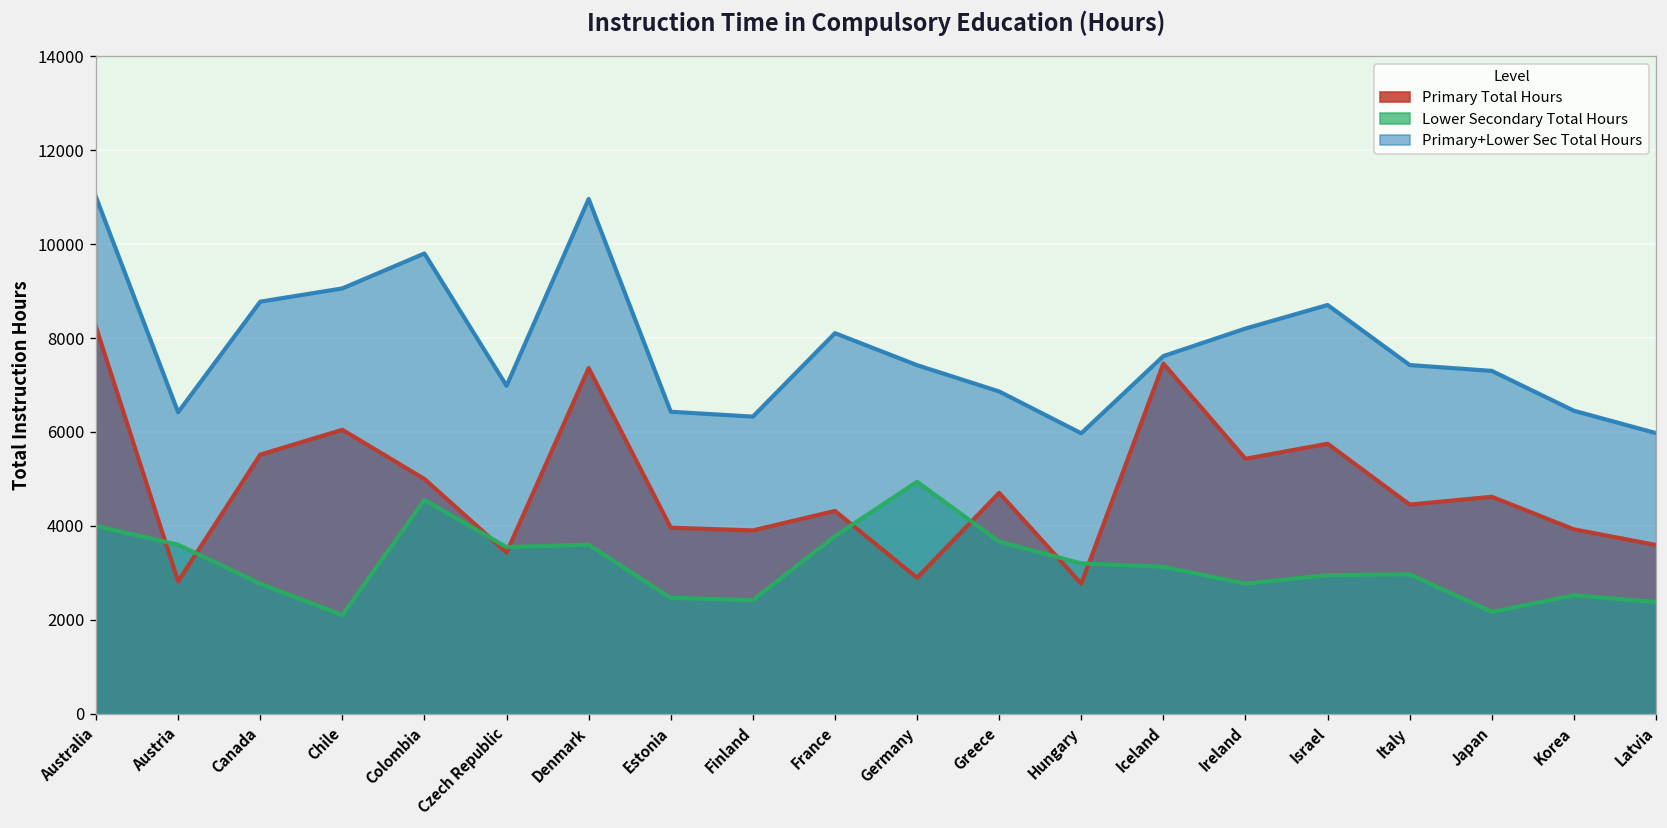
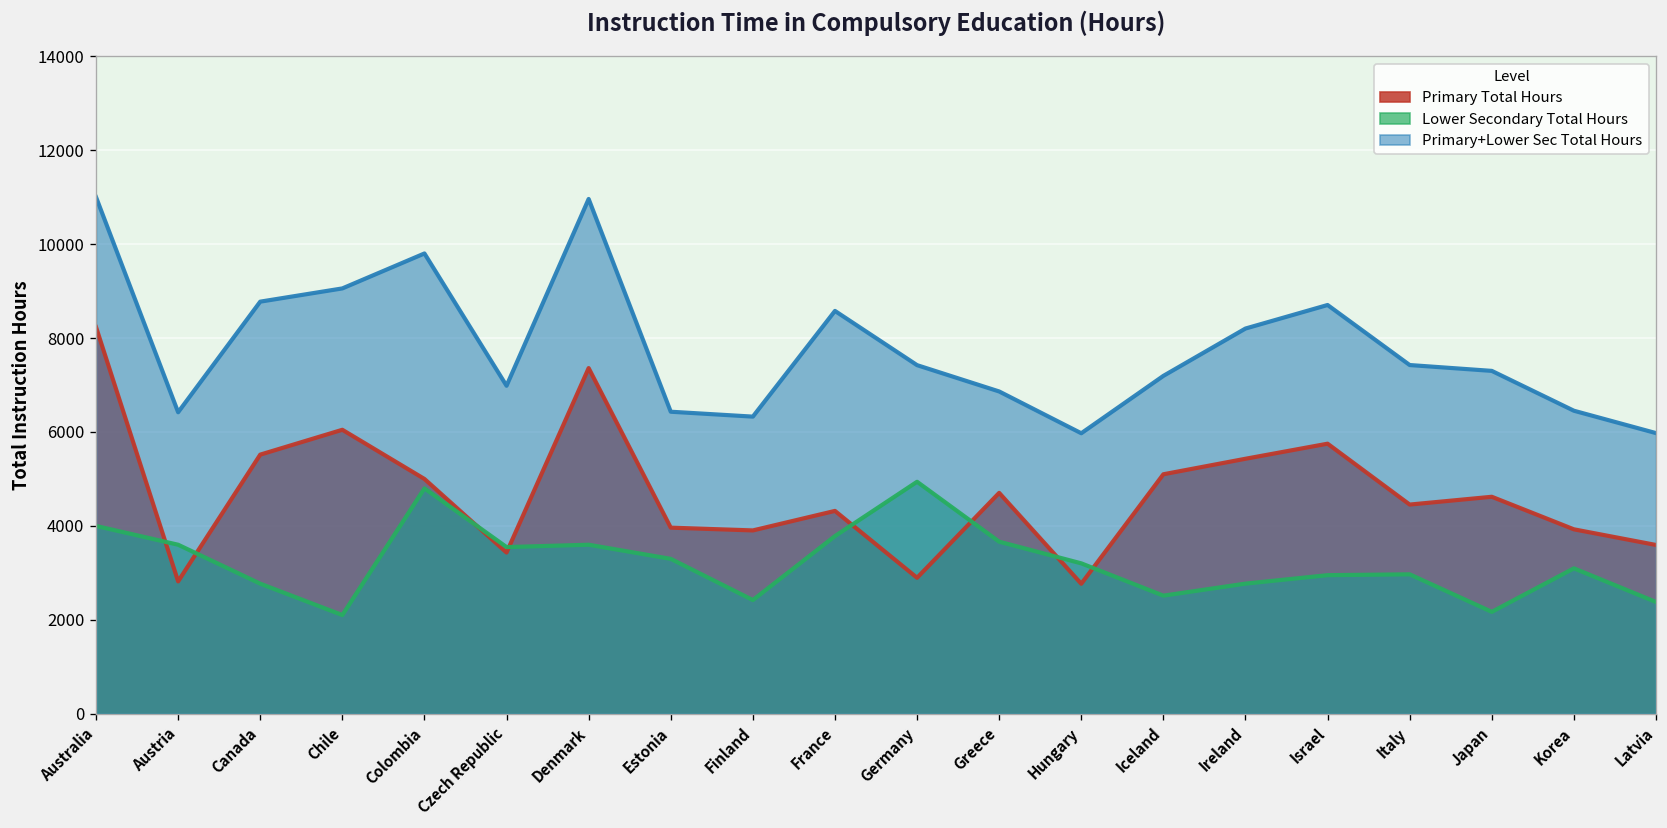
  {
    "Primary Total Hours": {
      "Australia": 8200,
      "Austria": 2800,
      "Canada": 5500,
      "Chile": 6000,
      "Colombia": 5000,
      "Czech Republic": 3400,
      "Denmark": 7400,
      "Estonia": 4000,
      "Finland": 3900,
      "France": 4300,
      "Germany": 2900,
      "Greece": 4700,
      "Hungary": 2800,
-     "Iceland": 7500,
+     "Iceland": 5100,
      "Ireland": 5400,
      "Israel": 5800,
      "Italy": 4500,
      "Japan": 4600,
      "Korea": 3900,
      "Latvia": 3600
    },
    "Lower Secondary Total Hours": {
      "Australia": 4000,
      "Austria": 3600,
      "Canada": 2800,
      "Chile": 2100,
-     "Colombia": 4600,
+     "Colombia": 4800,
      "Czech Republic": 3600,
      "Denmark": 3600,
-     "Estonia": 2500,
+     "Estonia": 3300,
      "Finland": 2400,
      "France": 3800,
      "Germany": 4900,
      "Greece": 3700,
      "Hungary": 3200,
-     "Iceland": 3100,
+     "Iceland": 2500,
      "Ireland": 2800,
      "Israel": 3000,
      "Italy": 3000,
      "Japan": 2200,
-     "Korea": 2500,
+     "Korea": 3100,
      "Latvia": 2400
    },
    "Primary+Lower Sec Total Hours": {
      "Australia": 11000,
      "Austria": 6400,
      "Canada": 8800,
      "Chile": 9100,
      "Colombia": 9800,
      "Czech Republic": 7000,
      "Denmark": 11000,
      "Estonia": 6400,
      "Finland": 6300,
-     "France": 8100,
+     "France": 8600,
      "Germany": 7400,
      "Greece": 6900,
      "Hungary": 6000,
-     "Iceland": 7600,
+     "Iceland": 7200,
      "Ireland": 8200,
      "Israel": 8700,
      "Italy": 7400,
      "Japan": 7300,
      "Korea": 6500,
      "Latvia": 6000
    }
  }
